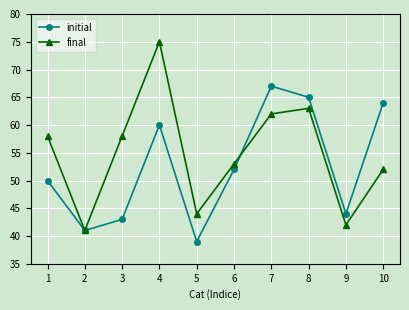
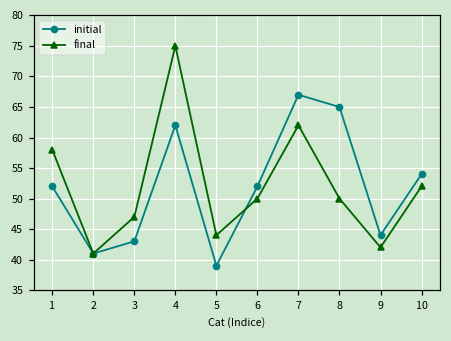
  {
    "initial": {
-     "1": 50,
+     "1": 52,
      "3": 43,
-     "4": 60,
+     "4": 62,
      "5": 39,
      "6": 52,
      "7": 67,
      "8": 65,
      "9": 44,
-     "10": 64
+     "10": 54
    },
    "final": {
      "1": 58,
-     "3": 58,
+     "3": 47,
      "4": 75,
      "5": 44,
-     "6": 53,
+     "6": 50,
      "7": 62,
-     "8": 63,
+     "8": 50,
      "9": 42,
      "10": 52
    }
  }
